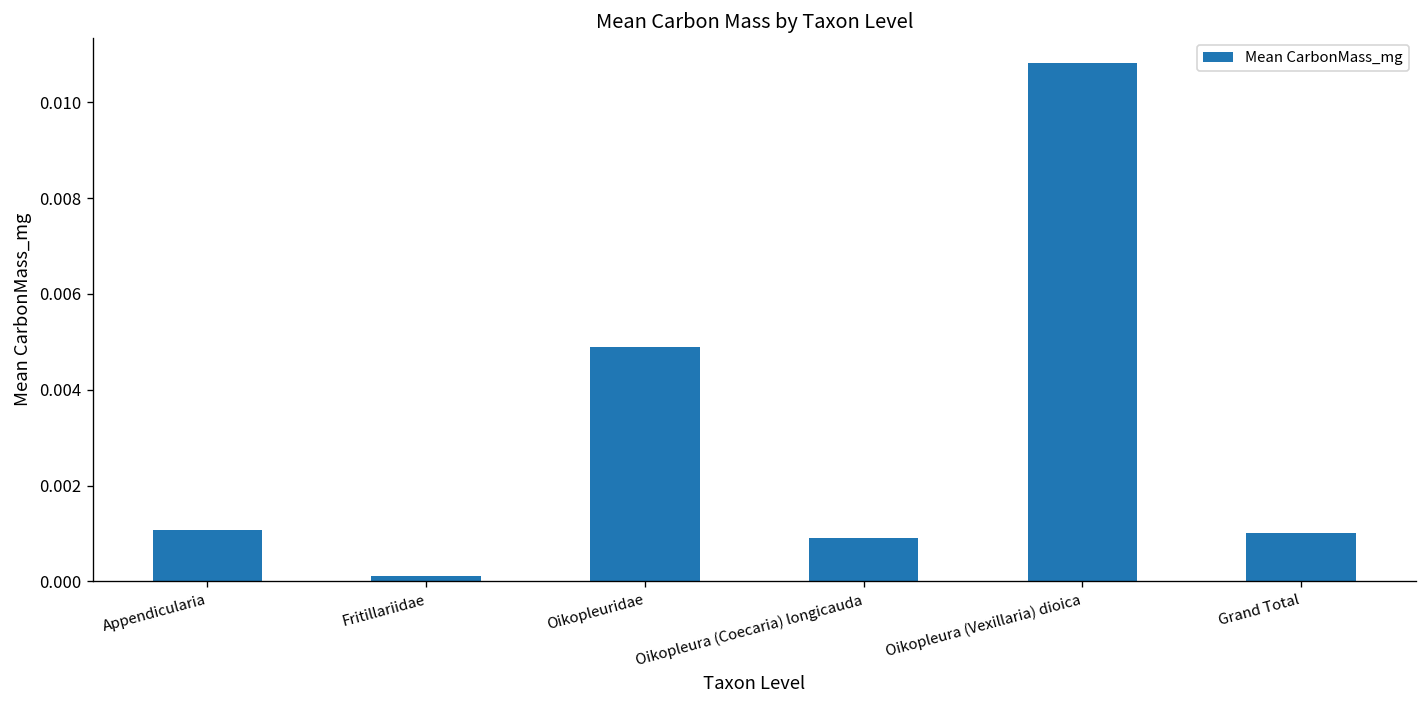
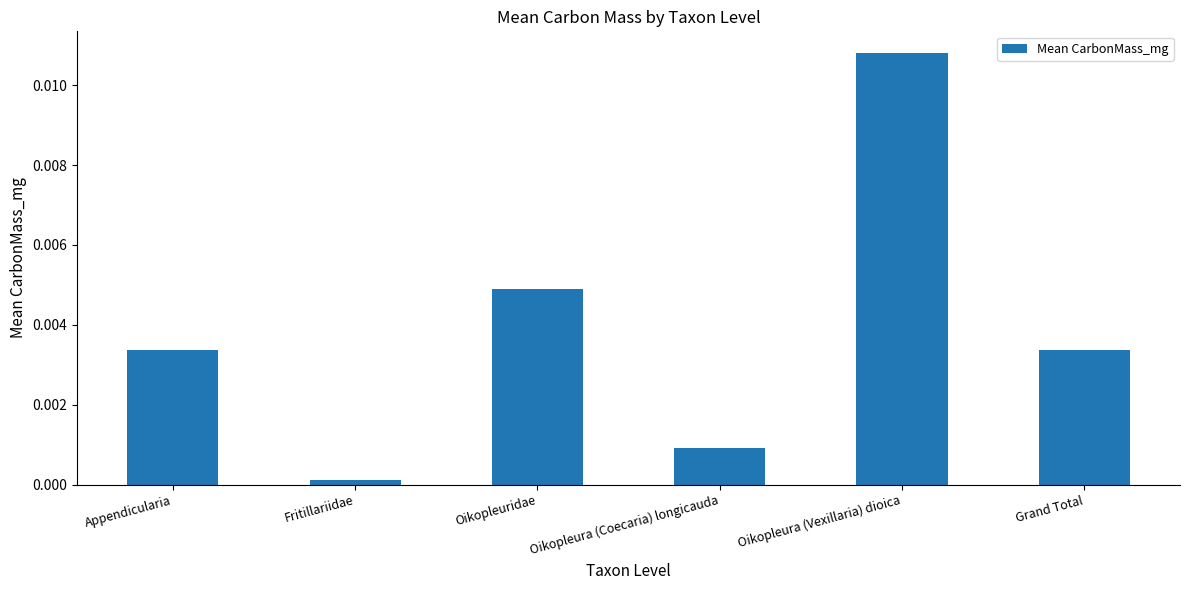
  {
-   "Appendicularia": 0.0011,
+   "Appendicularia": 0.0034,
    "Fritillariidae": 0.0001,
    "Oikopleuridae": 0.0049,
    "Oikopleura (Coecaria) longicauda": 0.0009,
    "Oikopleura (Vexillaria) dioica": 0.0108,
-   "Grand Total": 0.0010
+   "Grand Total": 0.0034
  }
